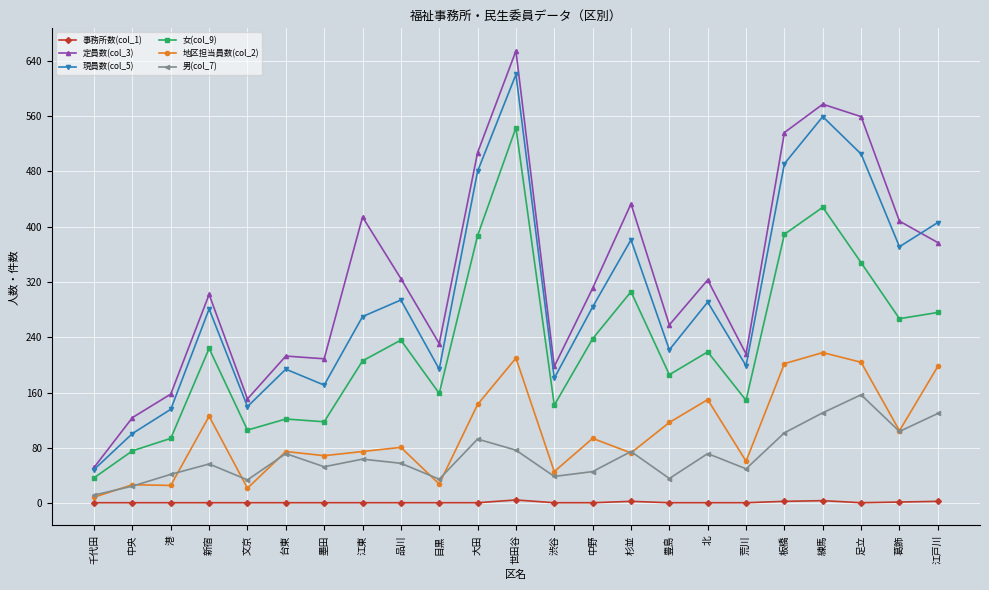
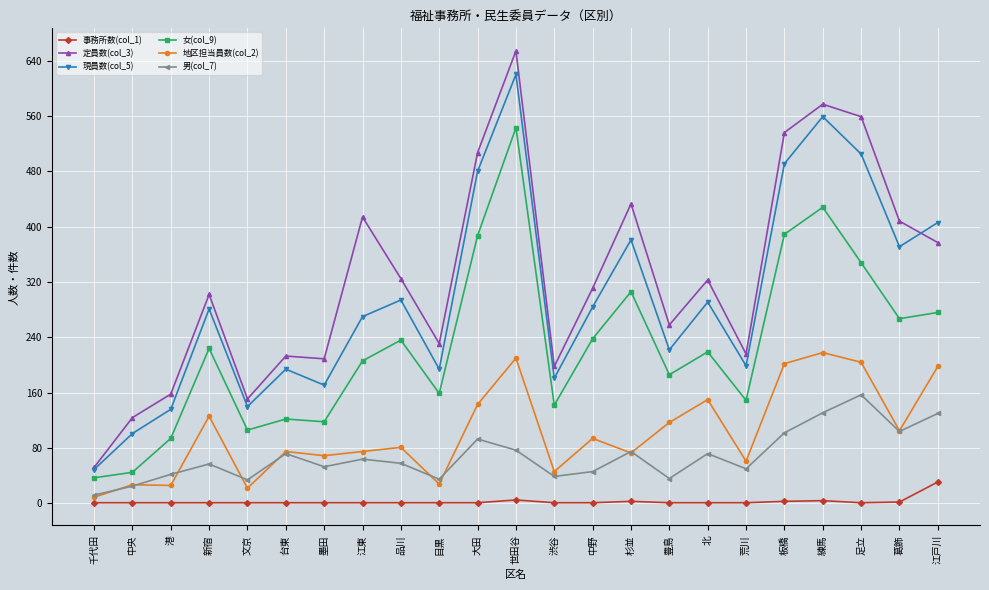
  {
    "事務所数(col_1)": {
      "千代田": 0,
      "中央": 0,
      "港": 0,
      "新宿": 0,
      "文京": 0,
      "台東": 0,
      "墨田": 0,
      "江東": 0,
      "品川": 0,
      "目黒": 0,
      "大田": 0,
      "世田谷": 10,
      "渋谷": 0,
      "中野": 0,
      "杉並": 0,
      "豊島": 0,
      "北": 0,
      "荒川": 0,
      "板橋": 0,
      "練馬": 0,
      "足立": 0,
      "葛飾": 0,
-     "江戸川": 0
+     "江戸川": 30
    },
    "定員数(col_3)": {
      "中央": 120,
      "港": 160,
      "新宿": 300,
      "文京": 150,
      "台東": 210,
      "墨田": 210,
      "江東": 410,
      "品川": 330,
      "目黒": 230,
      "大田": 510,
      "世田谷": 650,
      "渋谷": 200,
      "中野": 310,
      "杉並": 430,
      "豊島": 260,
      "北": 320,
      "荒川": 220,
      "板橋": 540,
      "練馬": 580,
      "足立": 560,
      "葛飾": 410,
      "江戸川": 380
    },
    "現員数(col_5)": {
      "中央": 100,
      "港": 140,
      "新宿": 280,
      "文京": 140,
      "台東": 190,
      "墨田": 170,
      "江東": 270,
      "品川": 290,
      "目黒": 190,
      "大田": 480,
      "世田谷": 620,
      "渋谷": 180,
      "中野": 280,
      "杉並": 380,
      "豊島": 220,
      "北": 290,
      "荒川": 200,
      "板橋": 490,
      "練馬": 560,
      "足立": 510,
      "葛飾": 370,
      "江戸川": 410
    },
    "女(col_9)": {
      "千代田": 40,
-     "中央": 80,
+     "中央": 50,
      "港": 90,
      "新宿": 220,
      "文京": 110,
      "台東": 120,
      "墨田": 120,
      "江東": 210,
      "品川": 240,
      "目黒": 160,
      "大田": 390,
      "世田谷": 540,
      "渋谷": 140,
      "中野": 240,
      "杉並": 310,
      "豊島": 190,
      "北": 220,
      "荒川": 150,
      "板橋": 390,
      "練馬": 430,
      "足立": 350,
      "葛飾": 270,
      "江戸川": 280
    },
    "地区担当員数(col_2)": {
      "港": 30,
      "新宿": 130,
      "文京": 20,
      "墨田": 70,
      "江東": 80,
      "品川": 80,
      "目黒": 30,
      "大田": 140,
      "世田谷": 210,
      "渋谷": 50,
      "中野": 90,
      "豊島": 120,
      "北": 150,
      "荒川": 60,
      "板橋": 200,
      "練馬": 220,
      "足立": 200,
      "江戸川": 200
    },
    "男(col_7)": {
      "港": 40,
      "新宿": 60,
      "文京": 30,
      "墨田": 50,
      "江東": 60,
      "品川": 60,
      "目黒": 40,
      "大田": 90,
      "世田谷": 80,
      "渋谷": 40,
      "中野": 50,
      "豊島": 40,
      "北": 70,
      "荒川": 50,
      "板橋": 100,
      "練馬": 130,
      "足立": 160,
      "江戸川": 130
    }
  }
